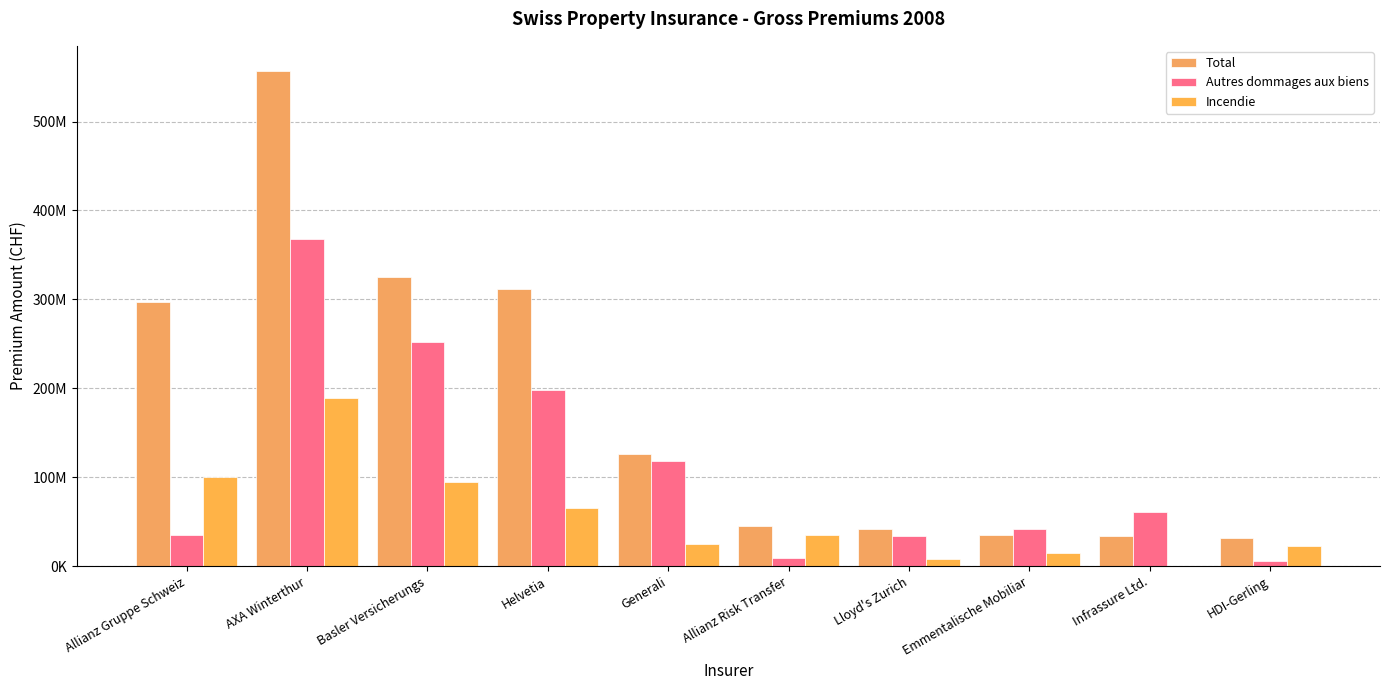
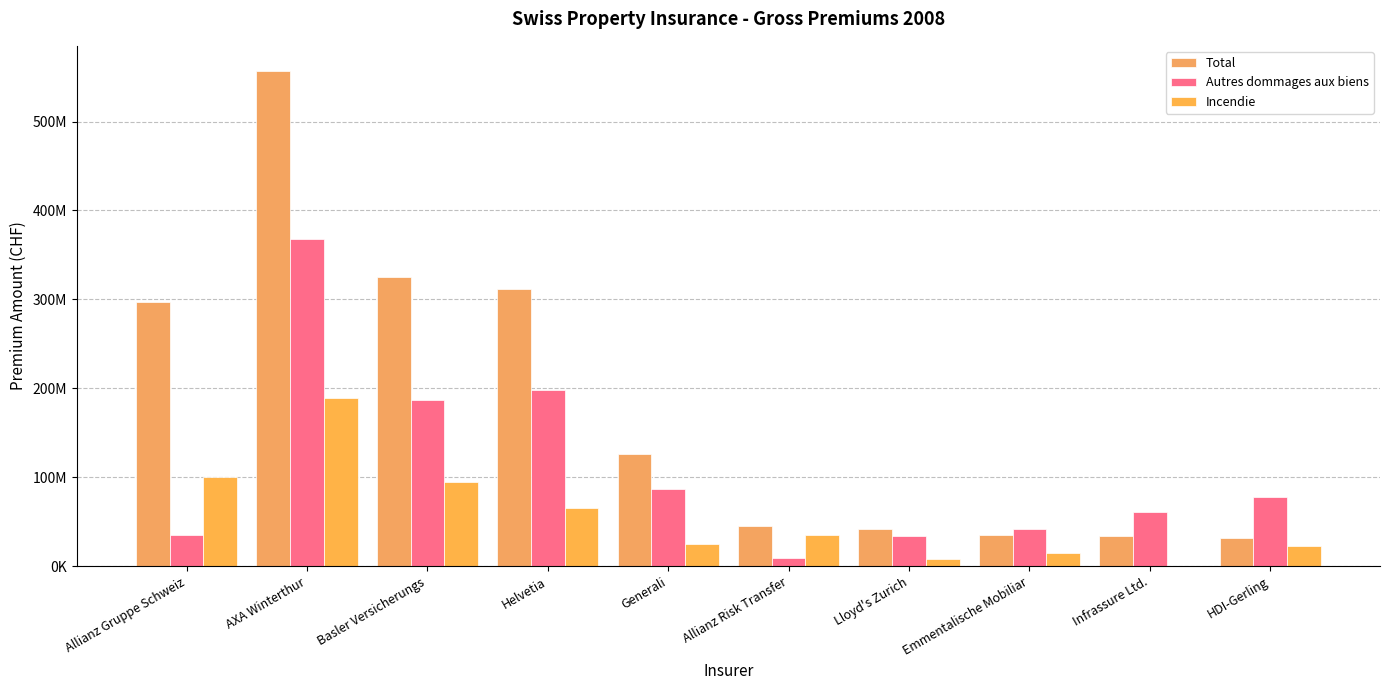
  {
    "Autres dommages aux biens": {
      "Allianz Gruppe Schweiz": 40000000,
      "AXA Winterthur": 370000000,
-     "Basler Versicherungs": 250000000,
+     "Basler Versicherungs": 190000000,
      "Helvetia": 200000000,
-     "Generali": 120000000,
+     "Generali": 90000000,
      "Allianz Risk Transfer": 10000000,
      "Lloyd's Zurich": 30000000,
      "Emmentalische Mobiliar": 40000000,
      "Infrassure Ltd.": 60000000,
-     "HDI-Gerling": 10000000
+     "HDI-Gerling": 80000000
    }
  }
